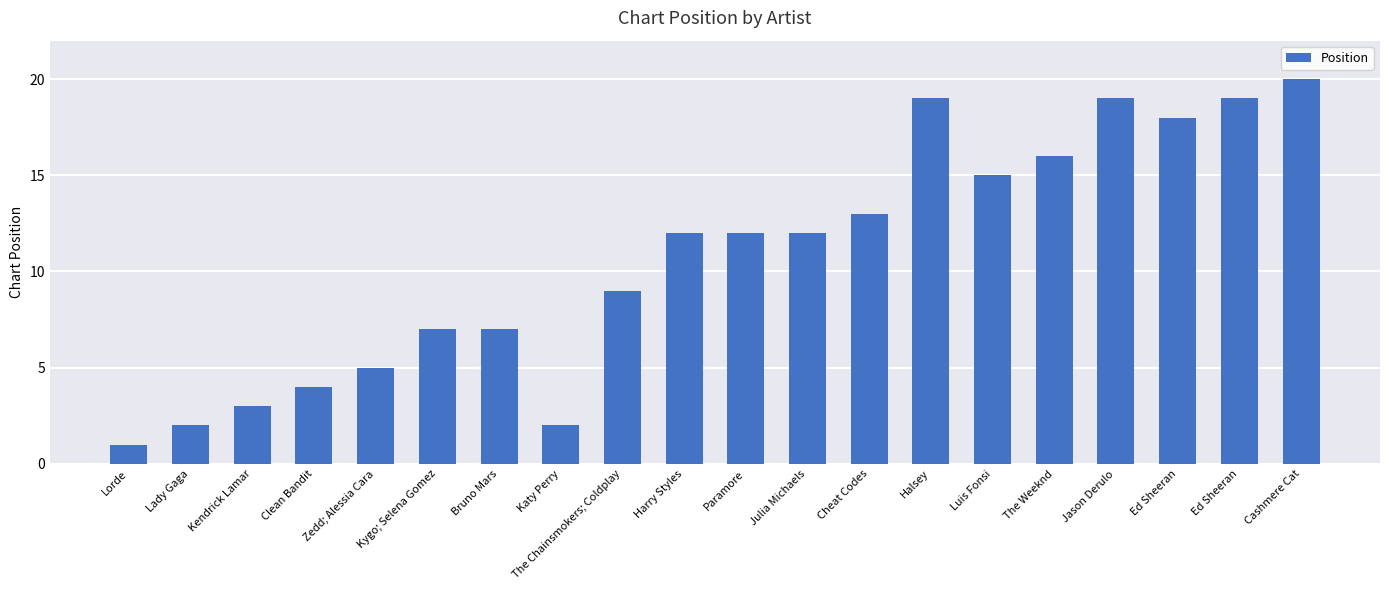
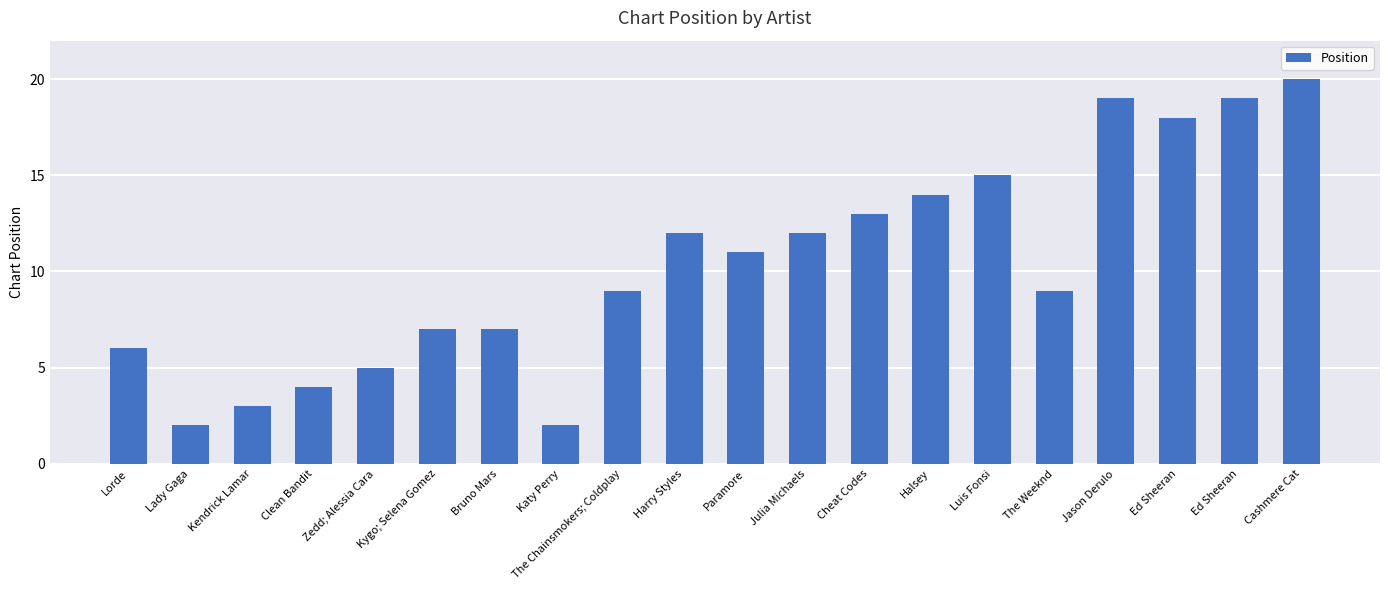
  {
-   "Lorde": 1,
+   "Lorde": 6,
    "Lady Gaga": 2,
    "Kendrick Lamar": 3,
    "Clean Bandit": 4,
    "Zedd; Alessia Cara": 5,
    "Kygo; Selena Gomez": 7,
    "Bruno Mars": 7,
    "Katy Perry": 2,
    "The Chainsmokers; Coldplay": 9,
    "Harry Styles": 12,
-   "Paramore": 12,
+   "Paramore": 11,
    "Julia Michaels": 12,
    "Cheat Codes": 13,
-   "Halsey": 19,
+   "Halsey": 14,
    "Luis Fonsi": 15,
-   "The Weeknd": 16,
+   "The Weeknd": 9,
    "Jason Derulo": 19,
    "Cashmere Cat": 20
  }
